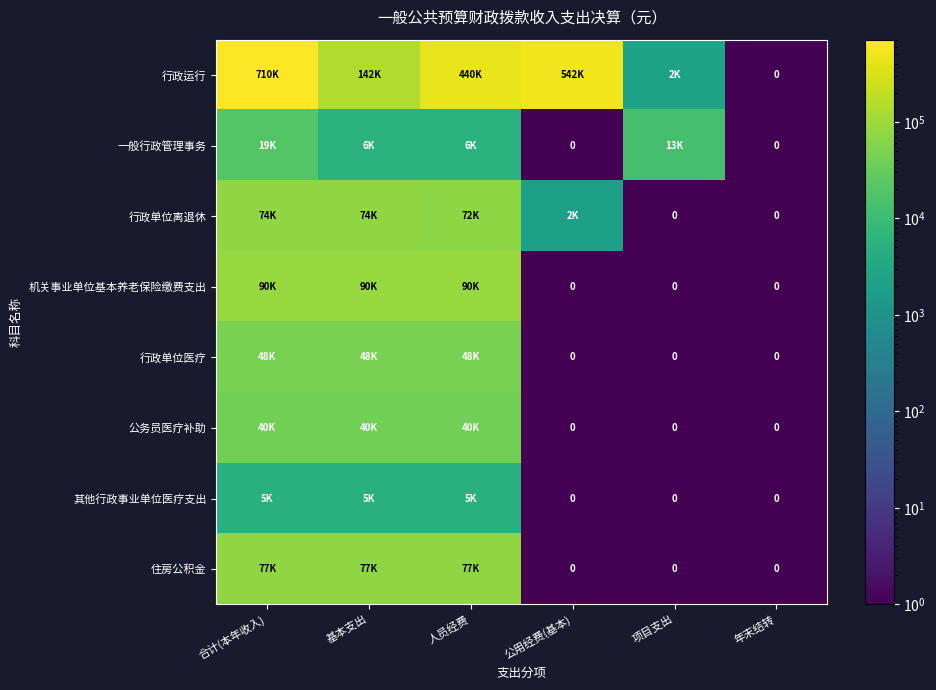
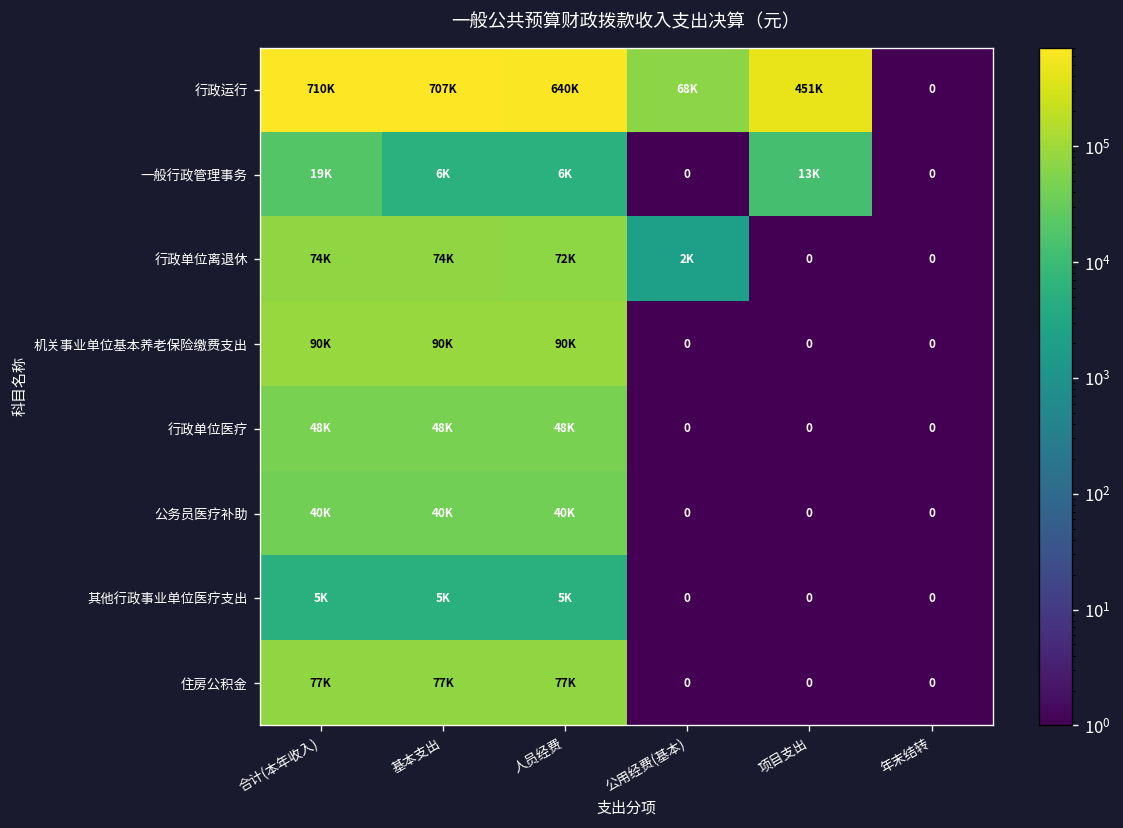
  {
    "行政运行": {
      "合计(本年收入)": "710K",
-     "基本支出": "142K",
-     "人员经费": "440K",
-     "公用经费(基本)": "542K",
-     "项目支出": "2K",
+     "基本支出": "707K",
+     "人员经费": "640K",
+     "公用经费(基本)": "68K",
+     "项目支出": "451K",
      "年末结转": "0"
    },
    "一般行政管理事务": {
      "合计(本年收入)": "19K",
      "基本支出": "6K",
      "人员经费": "6K",
      "公用经费(基本)": "0",
      "项目支出": "13K",
      "年末结转": "0"
    },
    "行政单位离退休": {
      "合计(本年收入)": "74K",
      "基本支出": "74K",
      "人员经费": "72K",
      "公用经费(基本)": "2K",
      "项目支出": "0",
      "年末结转": "0"
    },
    "机关事业单位基本养老保险缴费支出": {
      "合计(本年收入)": "90K",
      "基本支出": "90K",
      "人员经费": "90K",
      "公用经费(基本)": "0",
      "项目支出": "0",
      "年末结转": "0"
    },
    "行政单位医疗": {
      "合计(本年收入)": "48K",
      "基本支出": "48K",
      "人员经费": "48K",
      "公用经费(基本)": "0",
      "项目支出": "0",
      "年末结转": "0"
    },
    "公务员医疗补助": {
      "合计(本年收入)": "40K",
      "基本支出": "40K",
      "人员经费": "40K",
      "公用经费(基本)": "0",
      "项目支出": "0",
      "年末结转": "0"
    },
    "其他行政事业单位医疗支出": {
      "合计(本年收入)": "5K",
      "基本支出": "5K",
      "人员经费": "5K",
      "公用经费(基本)": "0",
      "项目支出": "0",
      "年末结转": "0"
    },
    "住房公积金": {
      "合计(本年收入)": "77K",
      "基本支出": "77K",
      "人员经费": "77K",
      "公用经费(基本)": "0",
      "项目支出": "0",
      "年末结转": "0"
    }
  }
